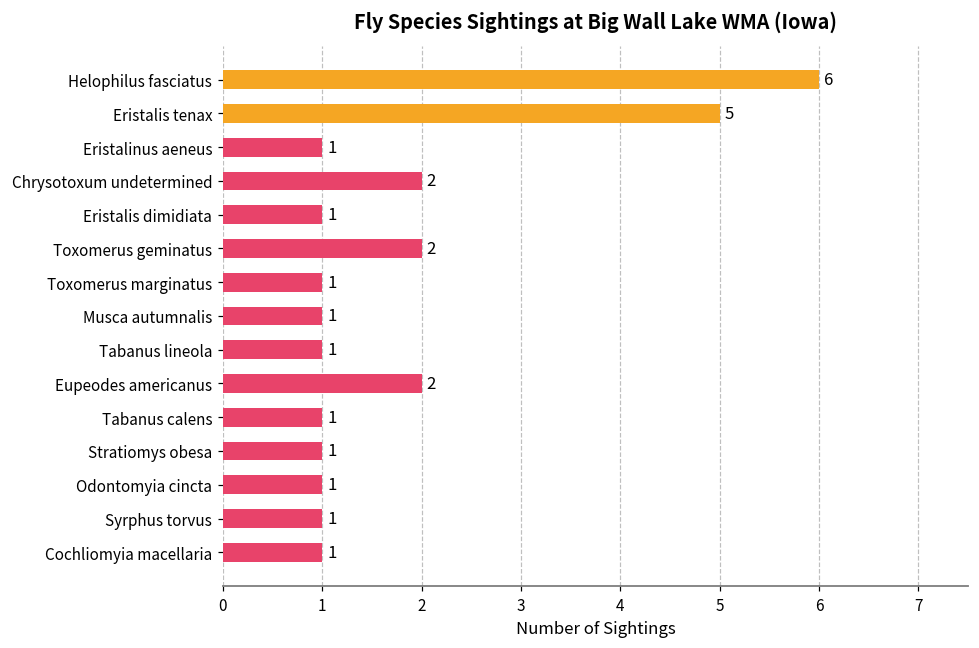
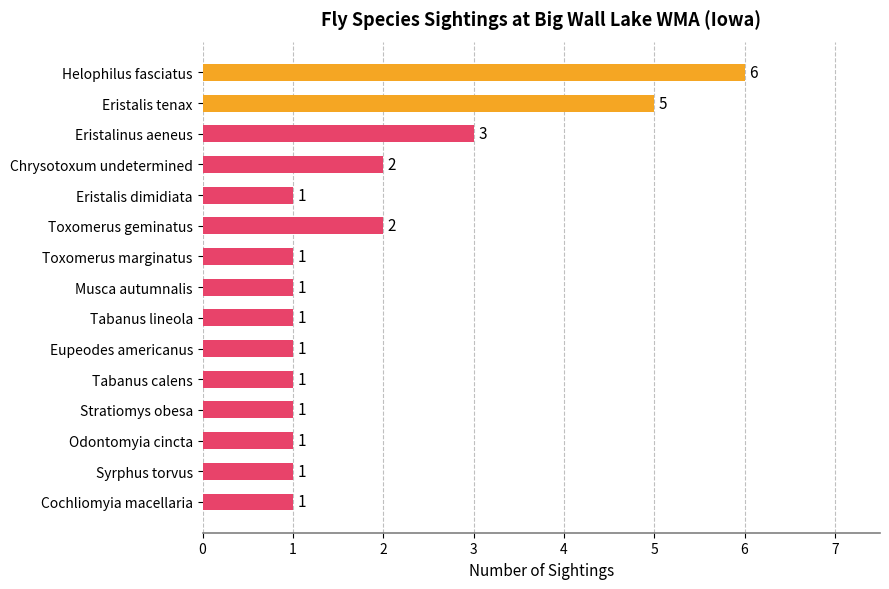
  {
    "Helophilus fasciatus": 6,
    "Eristalis tenax": 5,
-   "Eristalinus aeneus": 1,
+   "Eristalinus aeneus": 3,
    "Chrysotoxum undetermined": 2,
    "Eristalis dimidiata": 1,
    "Toxomerus geminatus": 2,
    "Toxomerus marginatus": 1,
    "Musca autumnalis": 1,
    "Tabanus lineola": 1,
-   "Eupeodes americanus": 2,
+   "Eupeodes americanus": 1,
    "Tabanus calens": 1,
    "Stratiomys obesa": 1,
    "Odontomyia cincta": 1,
    "Syrphus torvus": 1,
    "Cochliomyia macellaria": 1
  }
